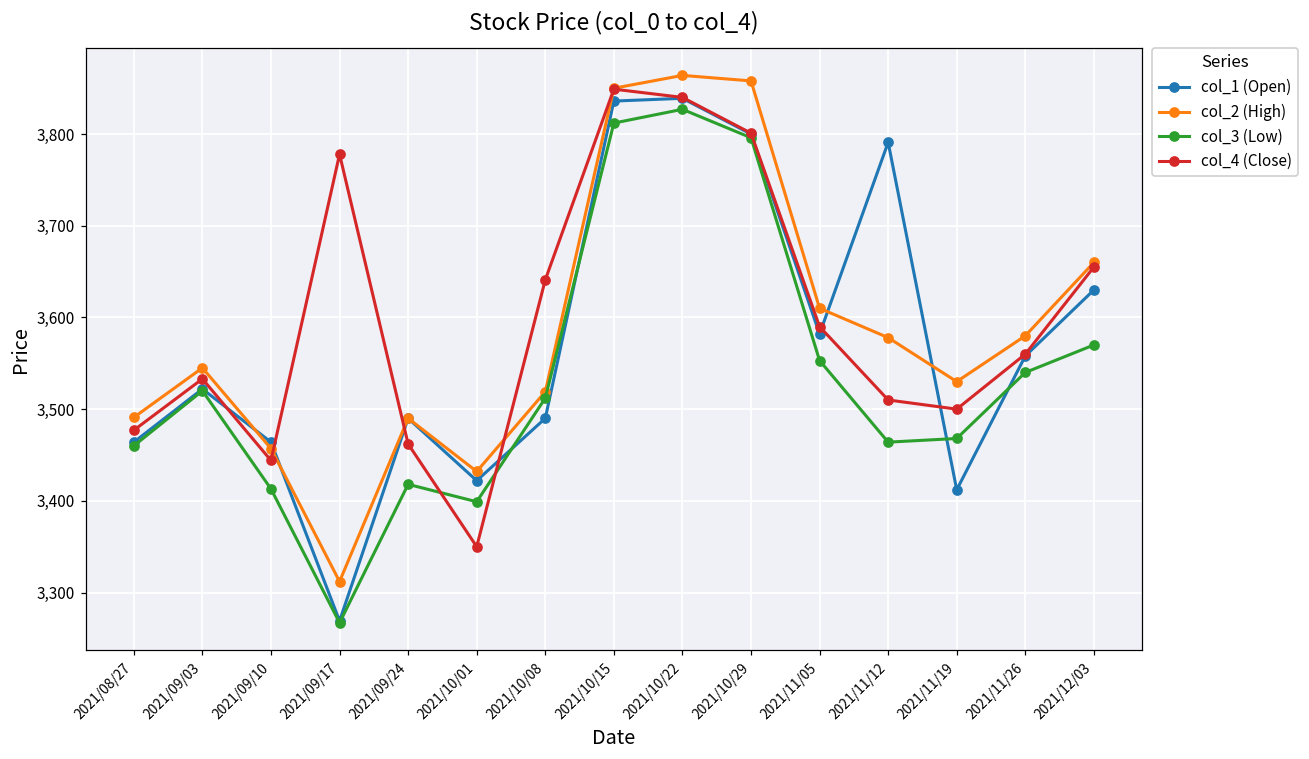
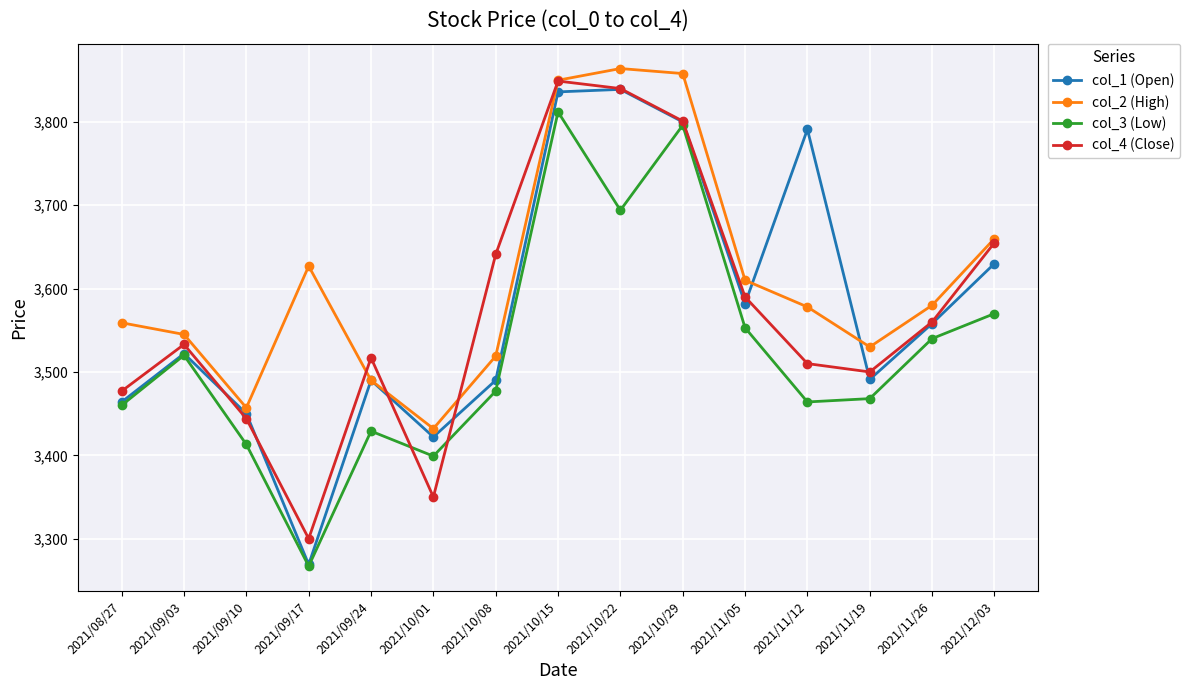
  {
    "col_1 (Open)": {
      "2021/08/27": "3,460",
-     "2021/09/10": "3,460",
+     "2021/09/10": "3,450",
      "2021/10/01": "3,420",
      "2021/10/08": "3,490",
      "2021/10/15": "3,840",
      "2021/11/05": "3,580",
      "2021/11/12": "3,790",
-     "2021/11/19": "3,410",
+     "2021/11/19": "3,490",
      "2021/12/03": "3,630"
    },
    "col_2 (High)": {
-     "2021/08/27": "3,490",
+     "2021/08/27": "3,560",
      "2021/09/03": "3,550",
      "2021/09/10": "3,460",
-     "2021/09/17": "3,310",
+     "2021/09/17": "3,630",
      "2021/10/01": "3,430",
      "2021/10/08": "3,520",
      "2021/10/22": "3,860",
      "2021/10/29": "3,860",
      "2021/11/05": "3,610",
      "2021/11/12": "3,580",
      "2021/11/19": "3,530",
      "2021/11/26": "3,580",
      "2021/12/03": "3,660"
    },
    "col_3 (Low)": {
      "2021/08/27": "3,460",
      "2021/09/10": "3,410",
-     "2021/09/24": "3,420",
+     "2021/09/24": "3,430",
      "2021/10/01": "3,400",
-     "2021/10/08": "3,510",
+     "2021/10/08": "3,480",
      "2021/10/15": "3,810",
-     "2021/10/22": "3,830",
+     "2021/10/22": "3,690",
      "2021/10/29": "3,800",
      "2021/11/05": "3,550",
      "2021/11/12": "3,460",
      "2021/11/19": "3,470",
      "2021/11/26": "3,540",
      "2021/12/03": "3,570"
    },
    "col_4 (Close)": {
      "2021/08/27": "3,480",
      "2021/09/03": "3,530",
      "2021/09/10": "3,440",
-     "2021/09/17": "3,780",
-     "2021/09/24": "3,460",
+     "2021/09/17": "3,300",
+     "2021/09/24": "3,520",
      "2021/10/01": "3,350",
      "2021/10/08": "3,640",
      "2021/11/05": "3,590",
      "2021/11/12": "3,510",
      "2021/11/19": "3,500",
      "2021/12/03": "3,660"
    }
  }
